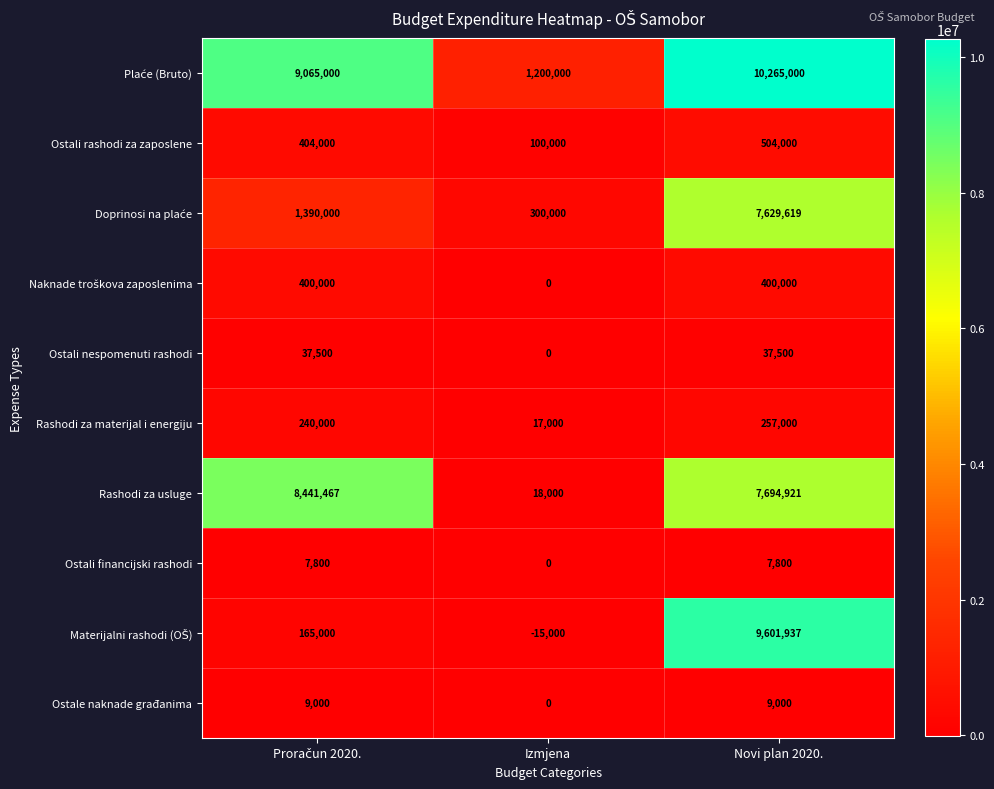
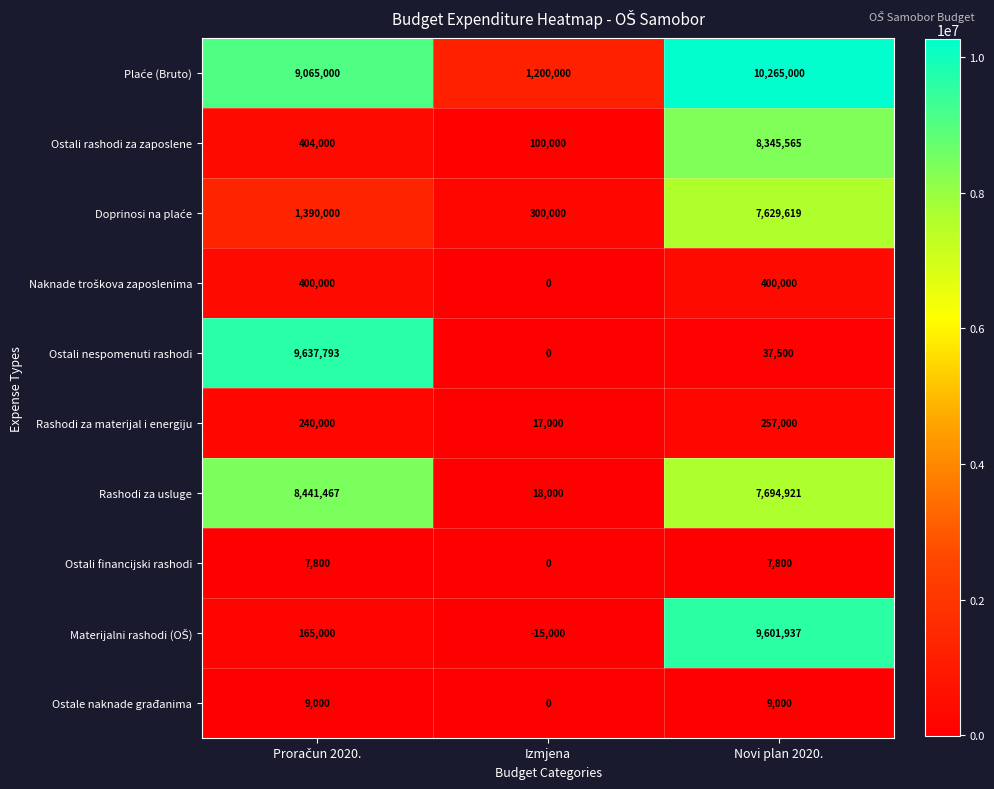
  {
    "Plaće (Bruto)": {
      "Proračun 2020.": "9,065,000",
      "Izmjena": "1,200,000",
      "Novi plan 2020.": "10,265,000"
    },
    "Ostali rashodi za zaposlene": {
      "Proračun 2020.": "404,000",
      "Izmjena": "100,000",
-     "Novi plan 2020.": "504,000"
+     "Novi plan 2020.": "8,345,565"
    },
    "Doprinosi na plaće": {
      "Proračun 2020.": "1,390,000",
      "Izmjena": "300,000",
      "Novi plan 2020.": "7,629,619"
    },
    "Naknade troškova zaposlenima": {
      "Proračun 2020.": "400,000",
      "Izmjena": "0",
      "Novi plan 2020.": "400,000"
    },
    "Ostali nespomenuti rashodi": {
-     "Proračun 2020.": "37,500",
+     "Proračun 2020.": "9,637,793",
      "Izmjena": "0",
      "Novi plan 2020.": "37,500"
    },
    "Rashodi za materijal i energiju": {
      "Proračun 2020.": "240,000",
      "Izmjena": "17,000",
      "Novi plan 2020.": "257,000"
    },
    "Rashodi za usluge": {
      "Proračun 2020.": "8,441,467",
      "Izmjena": "18,000",
      "Novi plan 2020.": "7,694,921"
    },
    "Ostali financijski rashodi": {
      "Proračun 2020.": "7,800",
      "Izmjena": "0",
      "Novi plan 2020.": "7,800"
    },
    "Materijalni rashodi (OŠ)": {
      "Proračun 2020.": "165,000",
      "Izmjena": "-15,000",
      "Novi plan 2020.": "9,601,937"
    },
    "Ostale naknade građanima": {
      "Proračun 2020.": "9,000",
      "Izmjena": "0",
      "Novi plan 2020.": "9,000"
    }
  }
